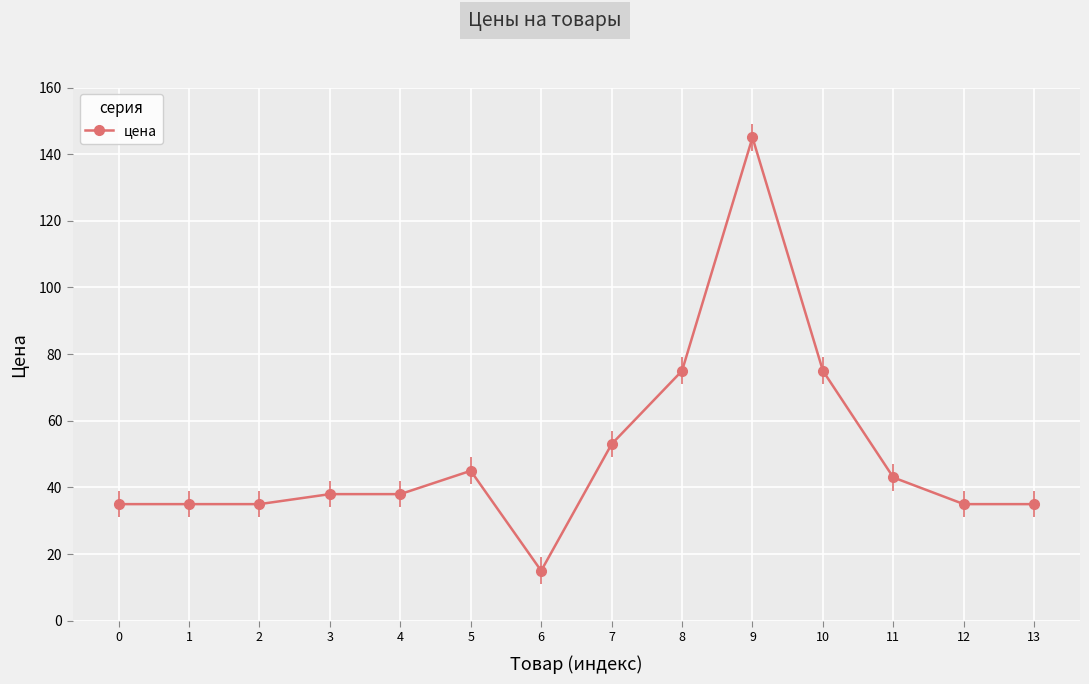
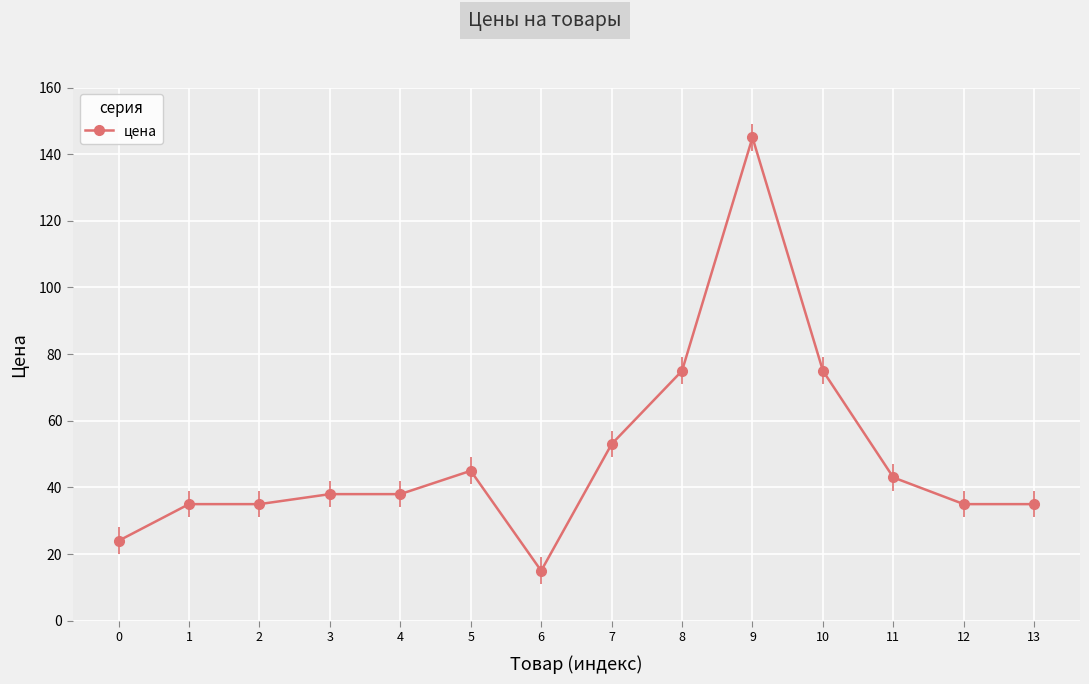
  {
-   "0": 35,
+   "0": 24,
    "1": 35,
    "2": 35,
    "3": 38,
    "4": 38,
    "5": 45,
    "6": 15,
    "7": 53,
    "8": 75,
    "9": 145,
    "10": 75,
    "11": 43,
    "12": 35,
    "13": 35
  }
